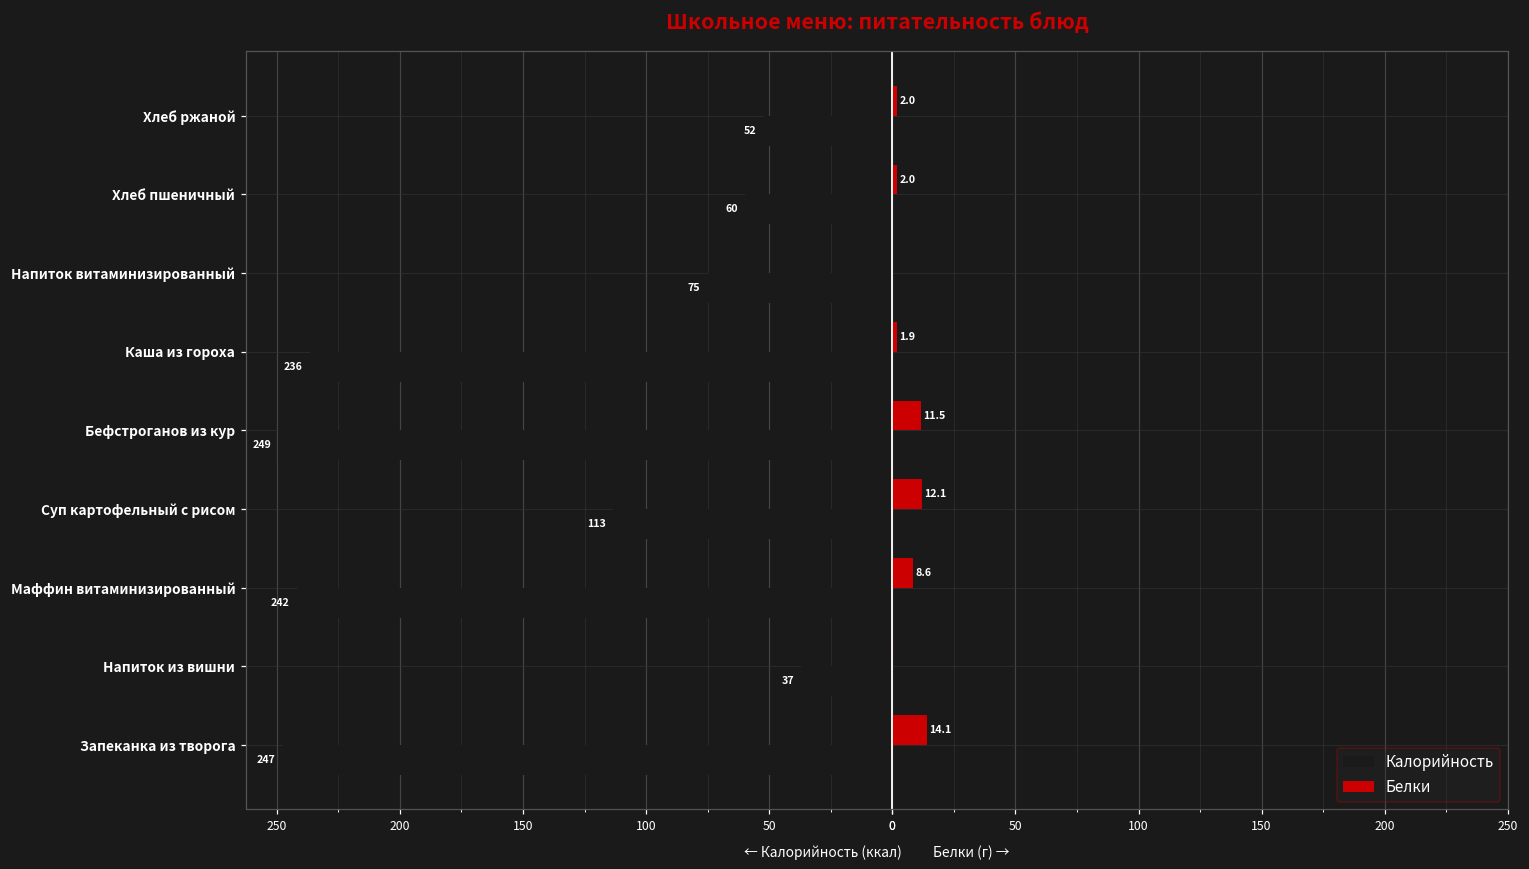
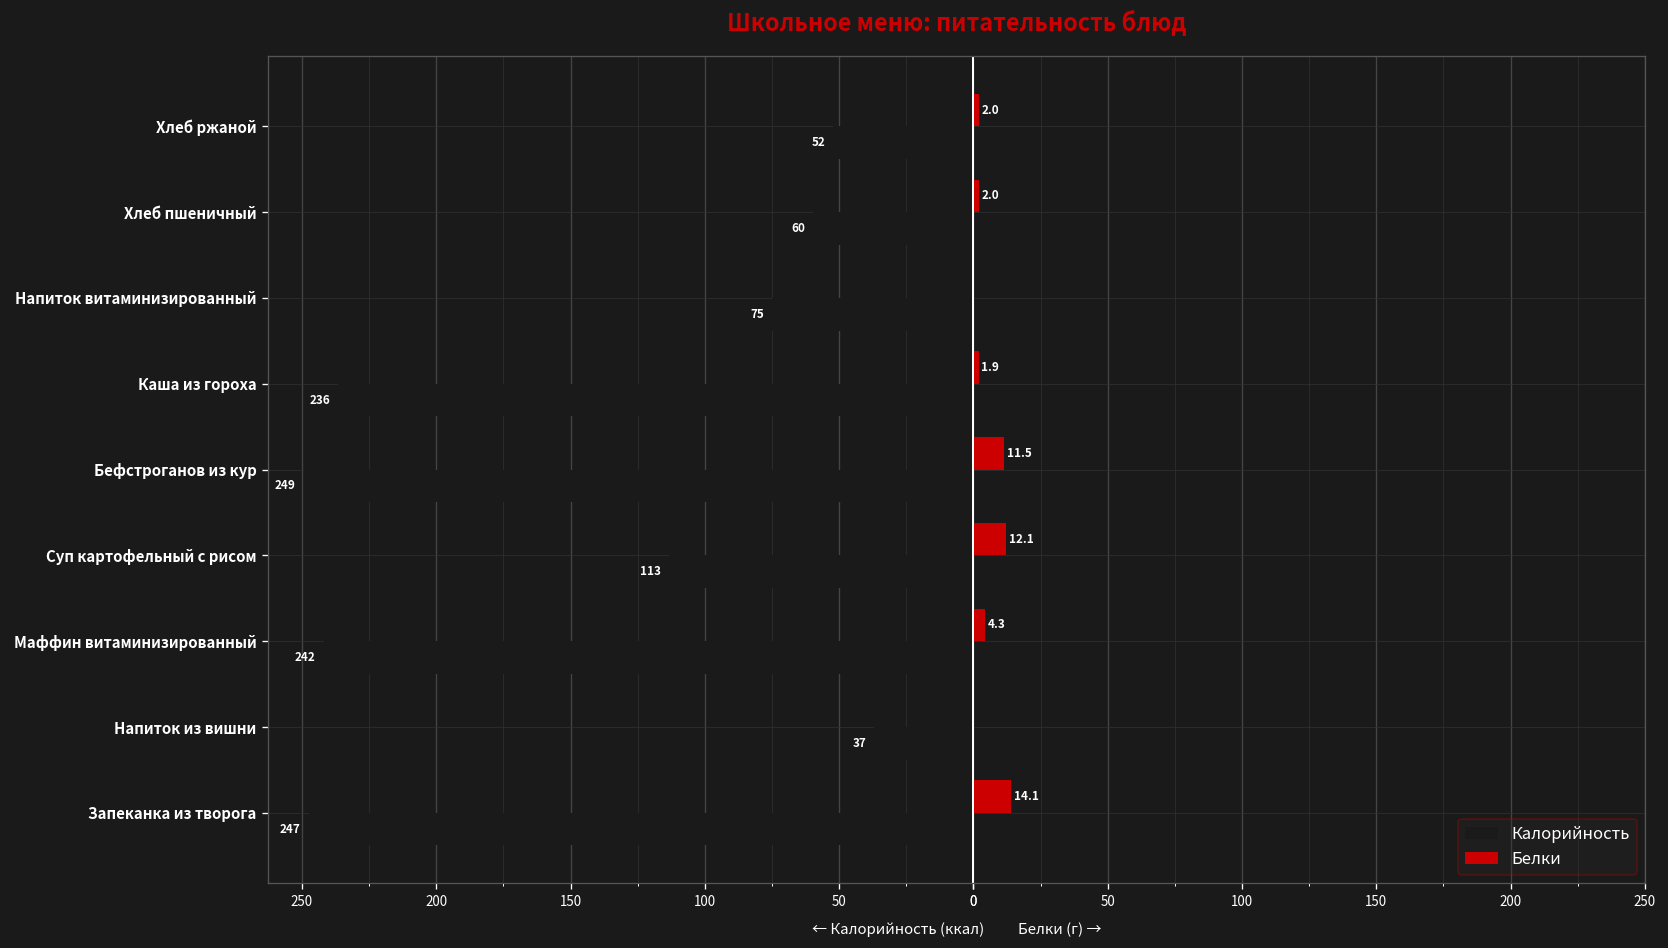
  {
    "Белки": {
      "Хлеб ржаной": 2.0,
      "Хлеб пшеничный": 2.0,
      "Каша из гороха": 1.9,
      "Бефстроганов из кур": 11.5,
      "Суп картофельный с рисом": 12.1,
-     "Маффин витаминизированный": 8.6,
+     "Маффин витаминизированный": 4.3,
      "Запеканка из творога": 14.1
    }
  }
